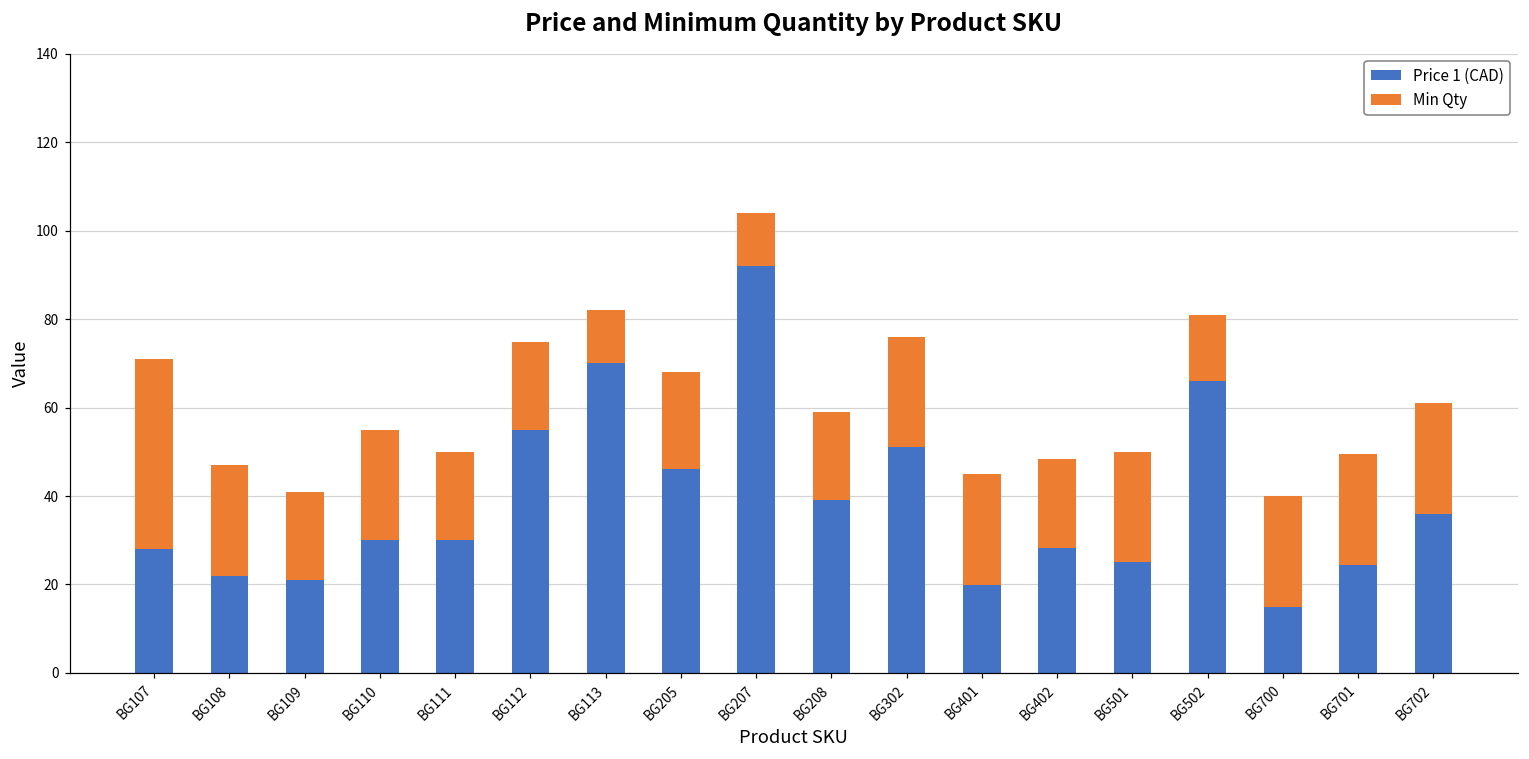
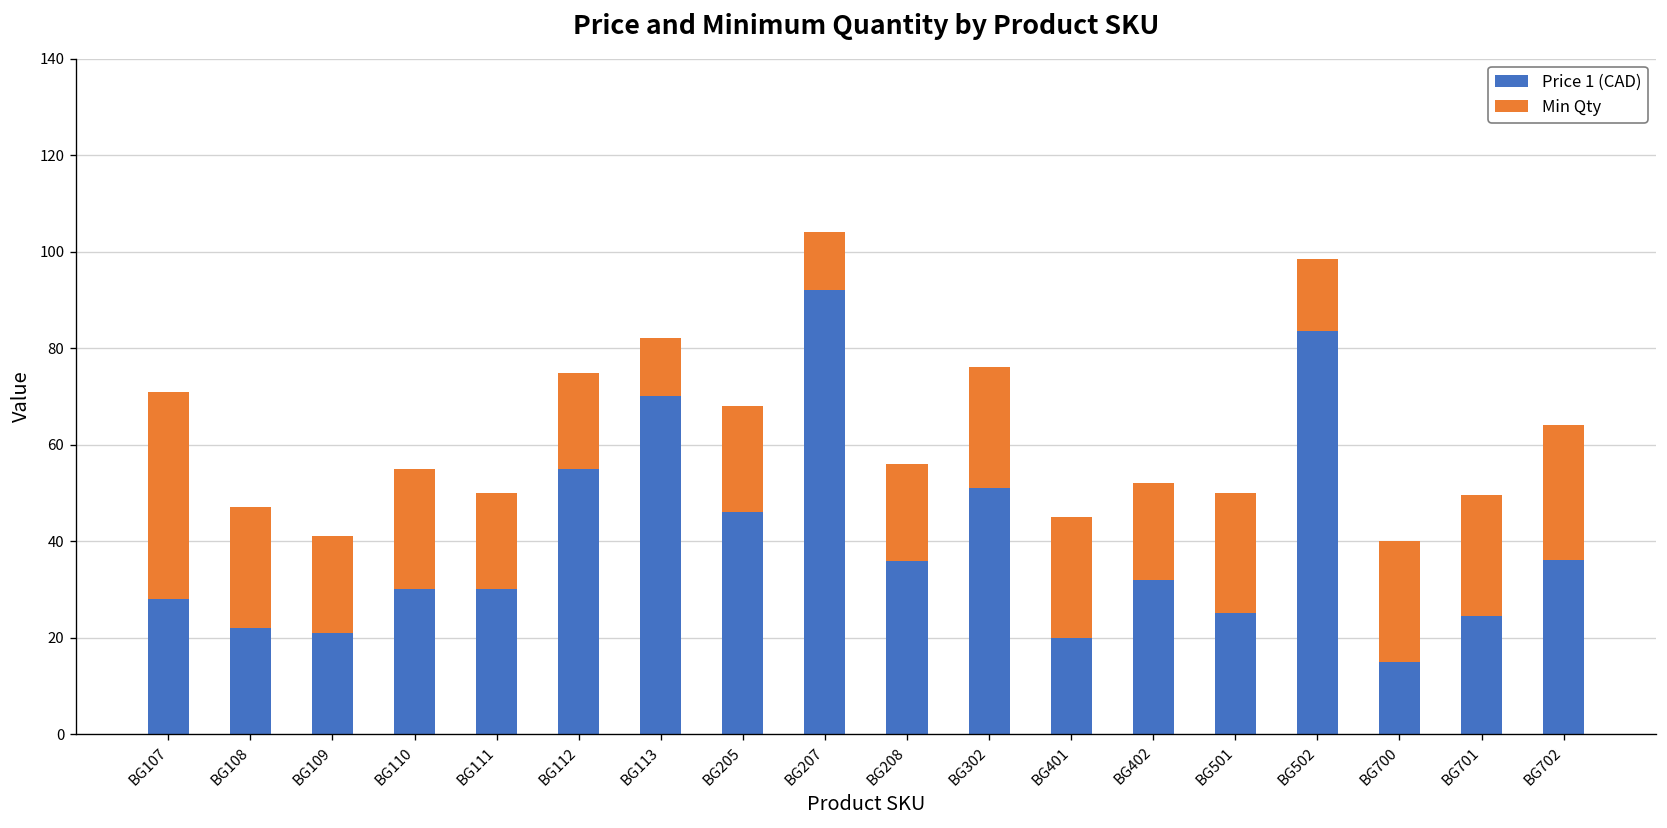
  {
    "Price 1 (CAD)": {
      "BG107": 28,
      "BG108": 22,
      "BG109": 21,
      "BG110": 30,
      "BG111": 30,
      "BG112": 55,
      "BG113": 70,
      "BG205": 46,
      "BG207": 92,
-     "BG208": 39,
+     "BG208": 36,
      "BG302": 51,
      "BG401": 20,
-     "BG402": 28,
+     "BG402": 32,
      "BG501": 25,
-     "BG502": 66,
+     "BG502": 83,
      "BG700": 15,
      "BG701": 25,
      "BG702": 36
    },
    "Min Qty": {
      "BG107": 43,
      "BG108": 25,
      "BG109": 20,
      "BG110": 25,
      "BG111": 20,
      "BG112": 20,
      "BG113": 12,
      "BG205": 22,
      "BG207": 12,
      "BG208": 20,
      "BG302": 25,
      "BG401": 25,
      "BG402": 20,
      "BG501": 25,
      "BG502": 15,
      "BG700": 25,
      "BG701": 25,
-     "BG702": 25
+     "BG702": 28
    }
  }
